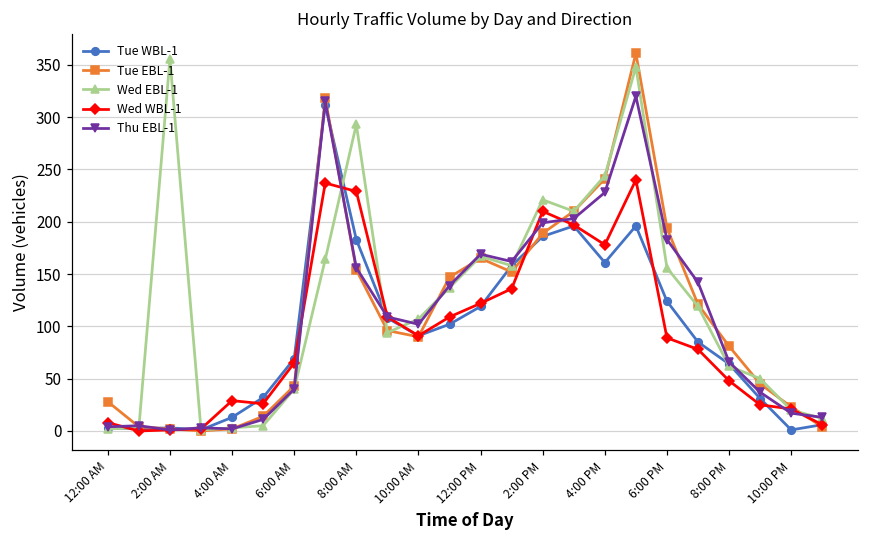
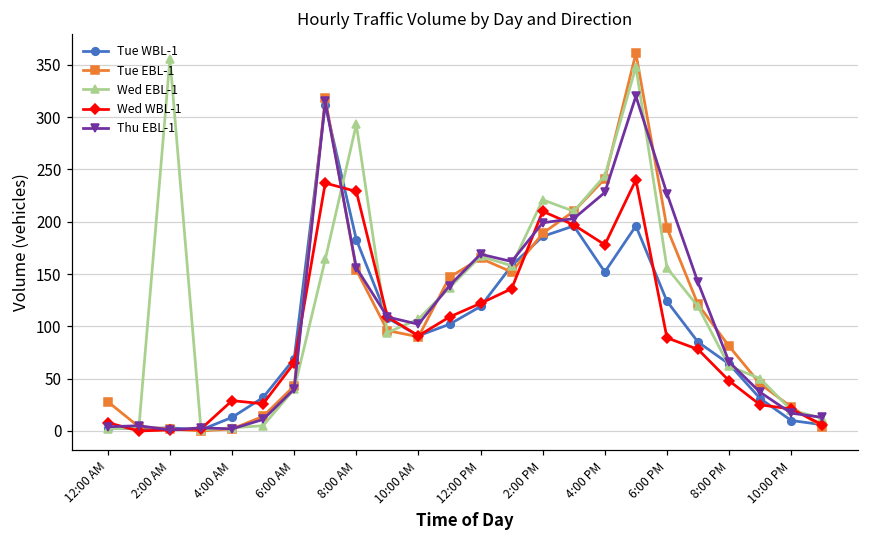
  {
    "Tue WBL-1": {
      "4:00 AM": 10,
      "6:00 AM": 70,
      "8:00 AM": 180,
      "12:00 PM": 120,
      "2:00 PM": 190,
-     "4:00 PM": 160,
+     "4:00 PM": 150,
      "6:00 PM": 120,
-     "10:00 PM": 0
+     "10:00 PM": 10
    },
    "Tue EBL-1": {
      "12:00 AM": 30,
      "6:00 AM": 40,
      "2:00 PM": 190,
      "4:00 PM": 240,
      "6:00 PM": 190,
      "8:00 PM": 80
    },
    "Wed EBL-1": {
      "2:00 AM": 360,
      "8:00 AM": 290,
      "10:00 AM": 110,
      "2:00 PM": 220,
      "4:00 PM": 240,
      "6:00 PM": 160
    },
    "Wed WBL-1": {
      "12:00 AM": 10,
      "4:00 AM": 30,
      "6:00 AM": 70,
      "8:00 AM": 230,
      "12:00 PM": 120,
      "2:00 PM": 210,
      "4:00 PM": 180,
      "6:00 PM": 90,
      "8:00 PM": 50
    },
    "Thu EBL-1": {
      "10:00 AM": 100,
      "2:00 PM": 200,
      "4:00 PM": 230,
-     "6:00 PM": 180,
+     "6:00 PM": 230,
      "10:00 PM": 20
    }
  }
